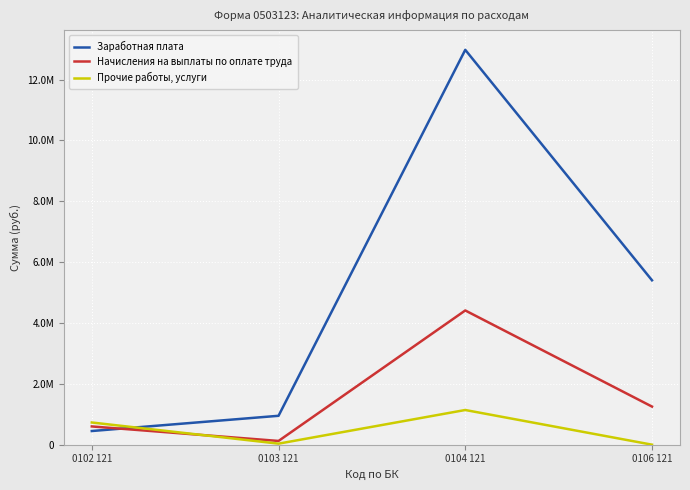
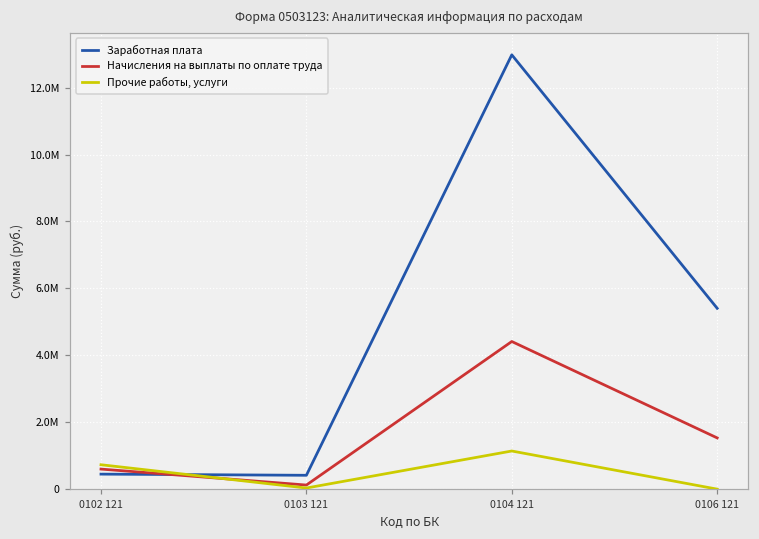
  {
    "Заработная плата": {
      "0102 121": 400000,
-     "0103 121": 900000,
+     "0103 121": 400000,
      "0104 121": 13000000,
      "0106 121": 5400000
    },
    "Начисления на выплаты по оплате труда": {
      "0102 121": 600000,
      "0103 121": 100000,
      "0104 121": 4400000,
-     "0106 121": 1300000
+     "0106 121": 1500000
    },
    "Прочие работы, услуги": {
      "0102 121": 700000,
      "0103 121": 0,
      "0104 121": 1100000,
      "0106 121": 0
    }
  }
